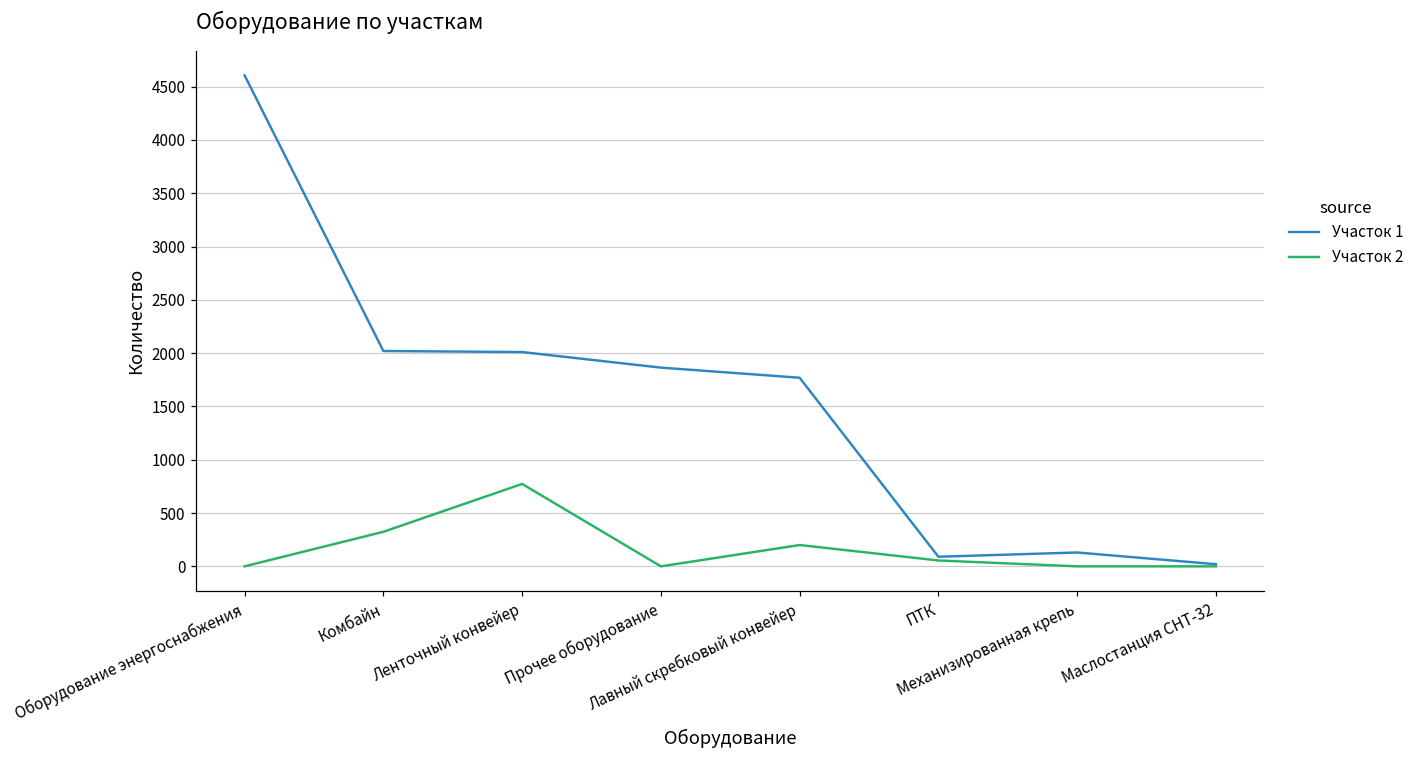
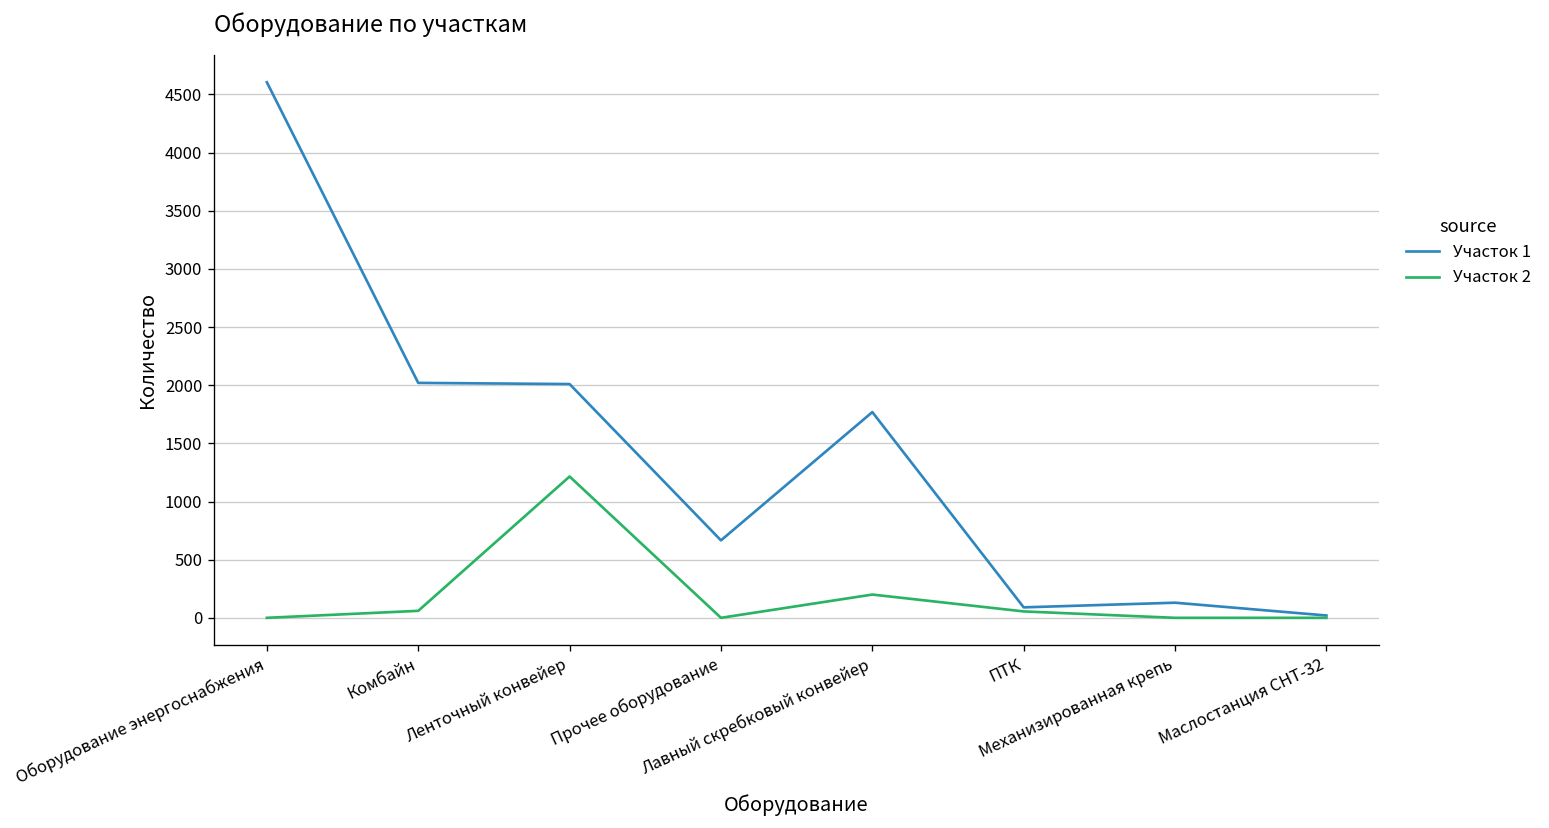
  {
    "Участок 1": {
      "Оборудование энергоснабжения": 4600,
      "Комбайн": 2000,
      "Ленточный конвейер": 2000,
-     "Прочее оборудование": 1900,
+     "Прочее оборудование": 700,
      "Лавный скребковый конвейер": 1800,
      "ПТК": 100,
      "Механизированная крепь": 100
    },
    "Участок 2": {
      "Оборудование энергоснабжения": 0,
-     "Комбайн": 300,
-     "Ленточный конвейер": 800,
+     "Комбайн": 100,
+     "Ленточный конвейер": 1200,
      "Прочее оборудование": 0,
      "Лавный скребковый конвейер": 200,
      "ПТК": 100,
      "Механизированная крепь": 0
    }
  }
